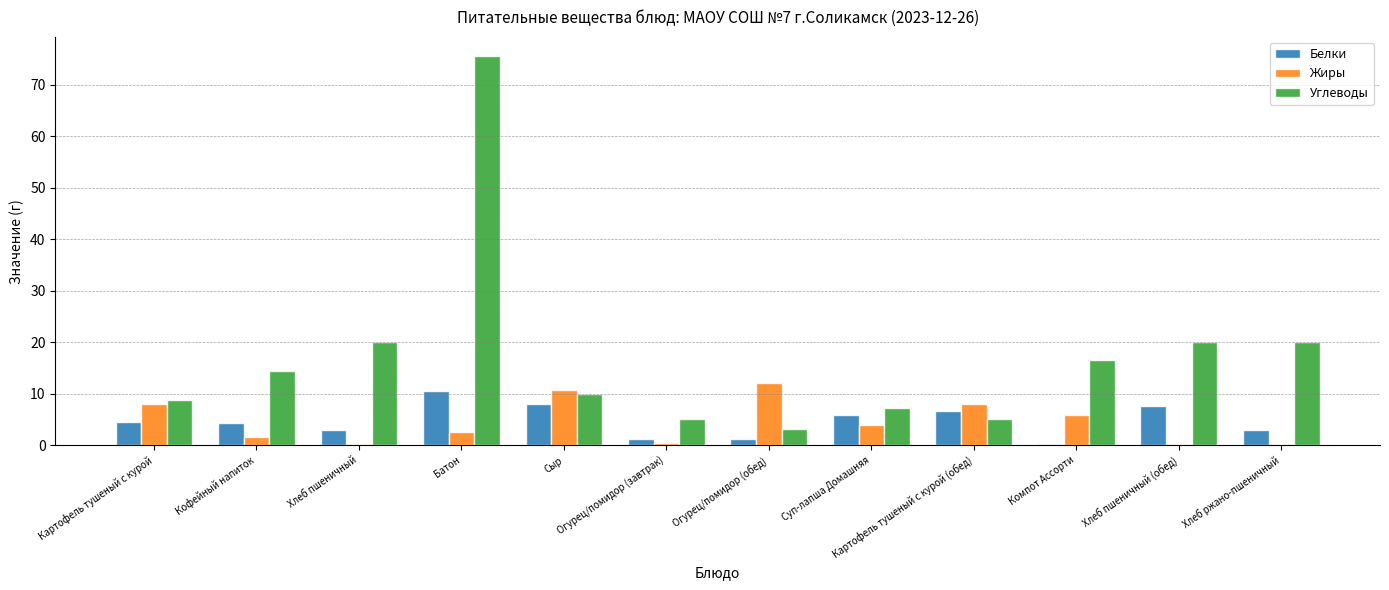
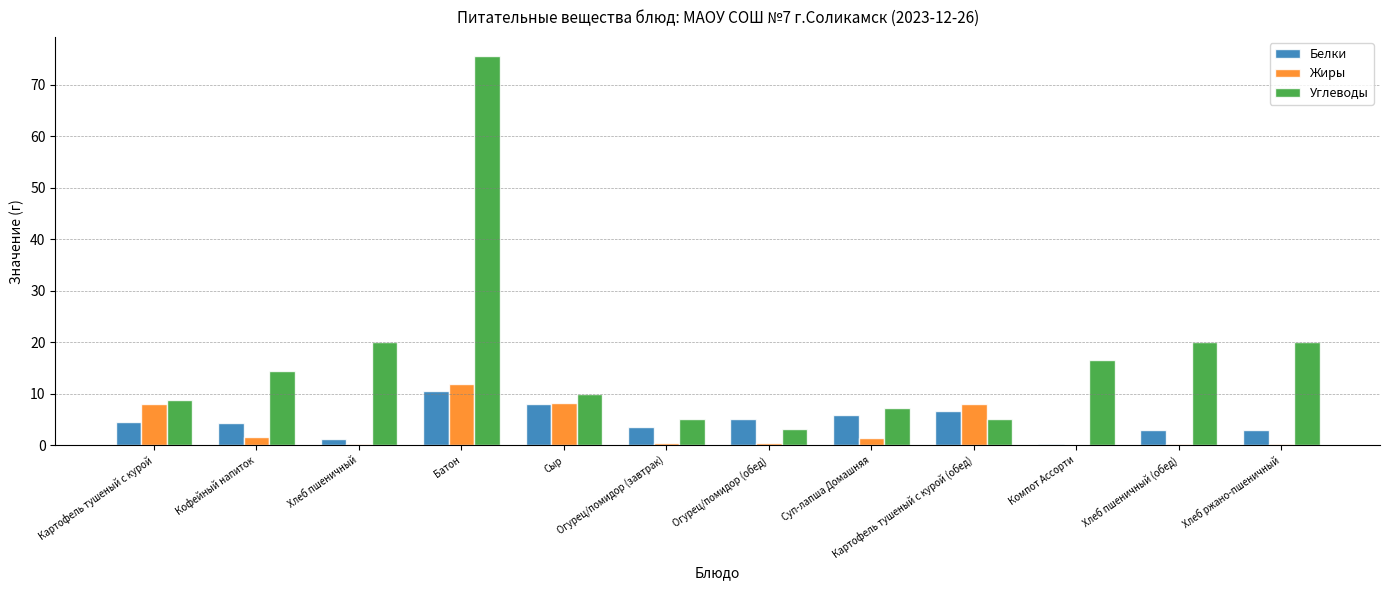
  {
    "Белки": {
      "Картофель тушеный с курой": 5,
      "Кофейный напиток": 4,
-     "Хлеб пшеничный": 3,
+     "Хлеб пшеничный": 1,
      "Батон": 11,
      "Сыр": 8,
-     "Огурец/помидор (завтрак)": 1,
-     "Огурец/помидор (обед)": 1,
+     "Огурец/помидор (завтрак)": 4,
+     "Огурец/помидор (обед)": 5,
      "Суп-лапша Домашняя": 6,
      "Картофель тушеный с курой (обед)": 7,
-     "Хлеб пшеничный (обед)": 8,
+     "Хлеб пшеничный (обед)": 3,
      "Хлеб ржано-пшеничный": 3
    },
    "Жиры": {
      "Картофель тушеный с курой": 8,
      "Кофейный напиток": 2,
-     "Батон": 3,
-     "Сыр": 11,
-     "Огурец/помидор (обед)": 12,
-     "Суп-лапша Домашняя": 4,
+     "Батон": 12,
+     "Сыр": 8,
+     "Огурец/помидор (обед)": 0,
+     "Суп-лапша Домашняя": 1,
      "Картофель тушеный с курой (обед)": 8,
-     "Компот Ассорти": 6
+     "Компот Ассорти": 0
    },
    "Углеводы": {
      "Картофель тушеный с курой": 9,
      "Кофейный напиток": 14,
      "Хлеб пшеничный": 20,
      "Батон": 76,
      "Сыр": 10,
      "Огурец/помидор (завтрак)": 5,
      "Огурец/помидор (обед)": 3,
      "Суп-лапша Домашняя": 7,
      "Картофель тушеный с курой (обед)": 5,
      "Компот Ассорти": 17,
      "Хлеб пшеничный (обед)": 20,
      "Хлеб ржано-пшеничный": 20
    }
  }
